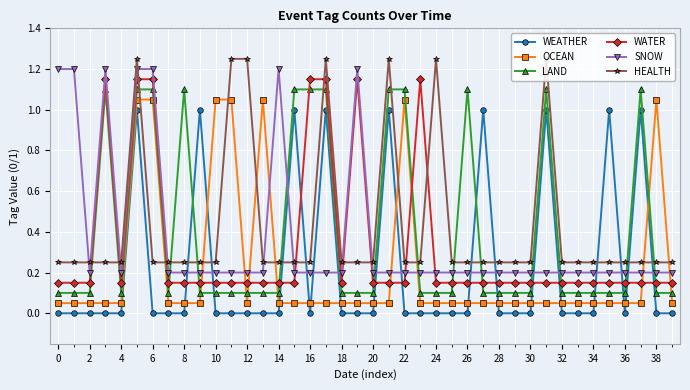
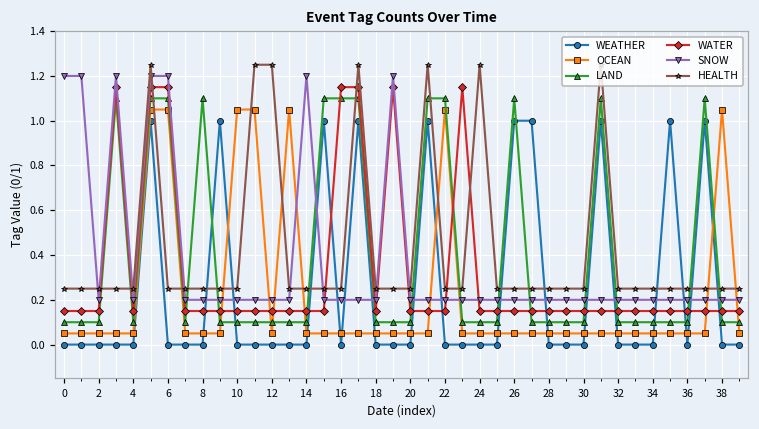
  {
    "WEATHER": {
      "0": 0,
      "2": 0,
      "4": 0,
      "6": 0,
      "8": 0,
      "10": 0,
      "12": 0,
      "14": 0,
      "16": 0,
      "18": 0,
      "20": 0,
      "22": 0,
      "24": 0,
-     "26": 0,
+     "26": 1,
      "28": 0,
      "30": 0,
      "32": 0,
      "34": 0,
      "36": 0,
      "38": 0
    },
    "OCEAN": {
      "0": 0.05,
      "2": 0.05,
      "4": 0.05,
      "6": 1.05,
      "8": 0.05,
      "10": 1.05,
      "12": 0.05,
      "14": 0.05,
      "16": 0.05,
      "18": 0.05,
      "20": 0.05,
      "22": 1.05,
      "24": 0.05,
      "26": 0.05,
      "28": 0.05,
      "30": 0.05,
      "32": 0.05,
      "34": 0.05,
      "36": 0.05,
      "38": 1.05
    },
    "LAND": {
      "0": 0.10,
      "2": 0.10,
      "4": 0.10,
      "6": 1.10,
      "8": 1.10,
      "10": 0.10,
      "12": 0.10,
      "14": 0.10,
      "16": 1.10,
      "18": 0.10,
      "20": 0.10,
      "22": 1.10,
      "24": 0.10,
      "26": 1.10,
      "28": 0.10,
      "30": 0.10,
      "32": 0.10,
      "34": 0.10,
      "36": 0.10,
      "38": 0.10
    },
    "WATER": {
      "0": 0.15,
      "2": 0.15,
      "4": 0.15,
      "6": 1.15,
      "8": 0.15,
      "10": 0.15,
      "12": 0.15,
      "14": 0.15,
      "16": 1.15,
      "18": 0.15,
      "20": 0.15,
      "22": 0.15,
      "24": 0.15,
      "26": 0.15,
      "28": 0.15,
      "30": 0.15,
      "32": 0.15,
      "34": 0.15,
      "36": 0.15,
      "38": 0.15
    },
    "SNOW": {
      "0": 1.20,
      "2": 0.20,
      "4": 0.20,
      "6": 1.20,
      "8": 0.20,
      "10": 0.20,
      "12": 0.20,
      "14": 1.20,
      "16": 0.20,
      "18": 0.20,
      "20": 0.20,
      "22": 0.20,
      "24": 0.20,
      "26": 0.20,
      "28": 0.20,
      "30": 0.20,
      "32": 0.20,
      "34": 0.20,
      "36": 0.20,
      "38": 0.20
    },
    "HEALTH": {
      "0": 0.25,
      "2": 0.25,
      "4": 0.25,
      "6": 0.25,
      "8": 0.25,
      "10": 0.25,
      "12": 1.25,
      "14": 0.25,
      "16": 0.25,
      "18": 0.25,
      "20": 0.25,
      "22": 0.25,
      "24": 1.25,
      "26": 0.25,
      "28": 0.25,
      "30": 0.25,
      "32": 0.25,
      "34": 0.25,
      "36": 0.25,
      "38": 0.25
    }
  }
